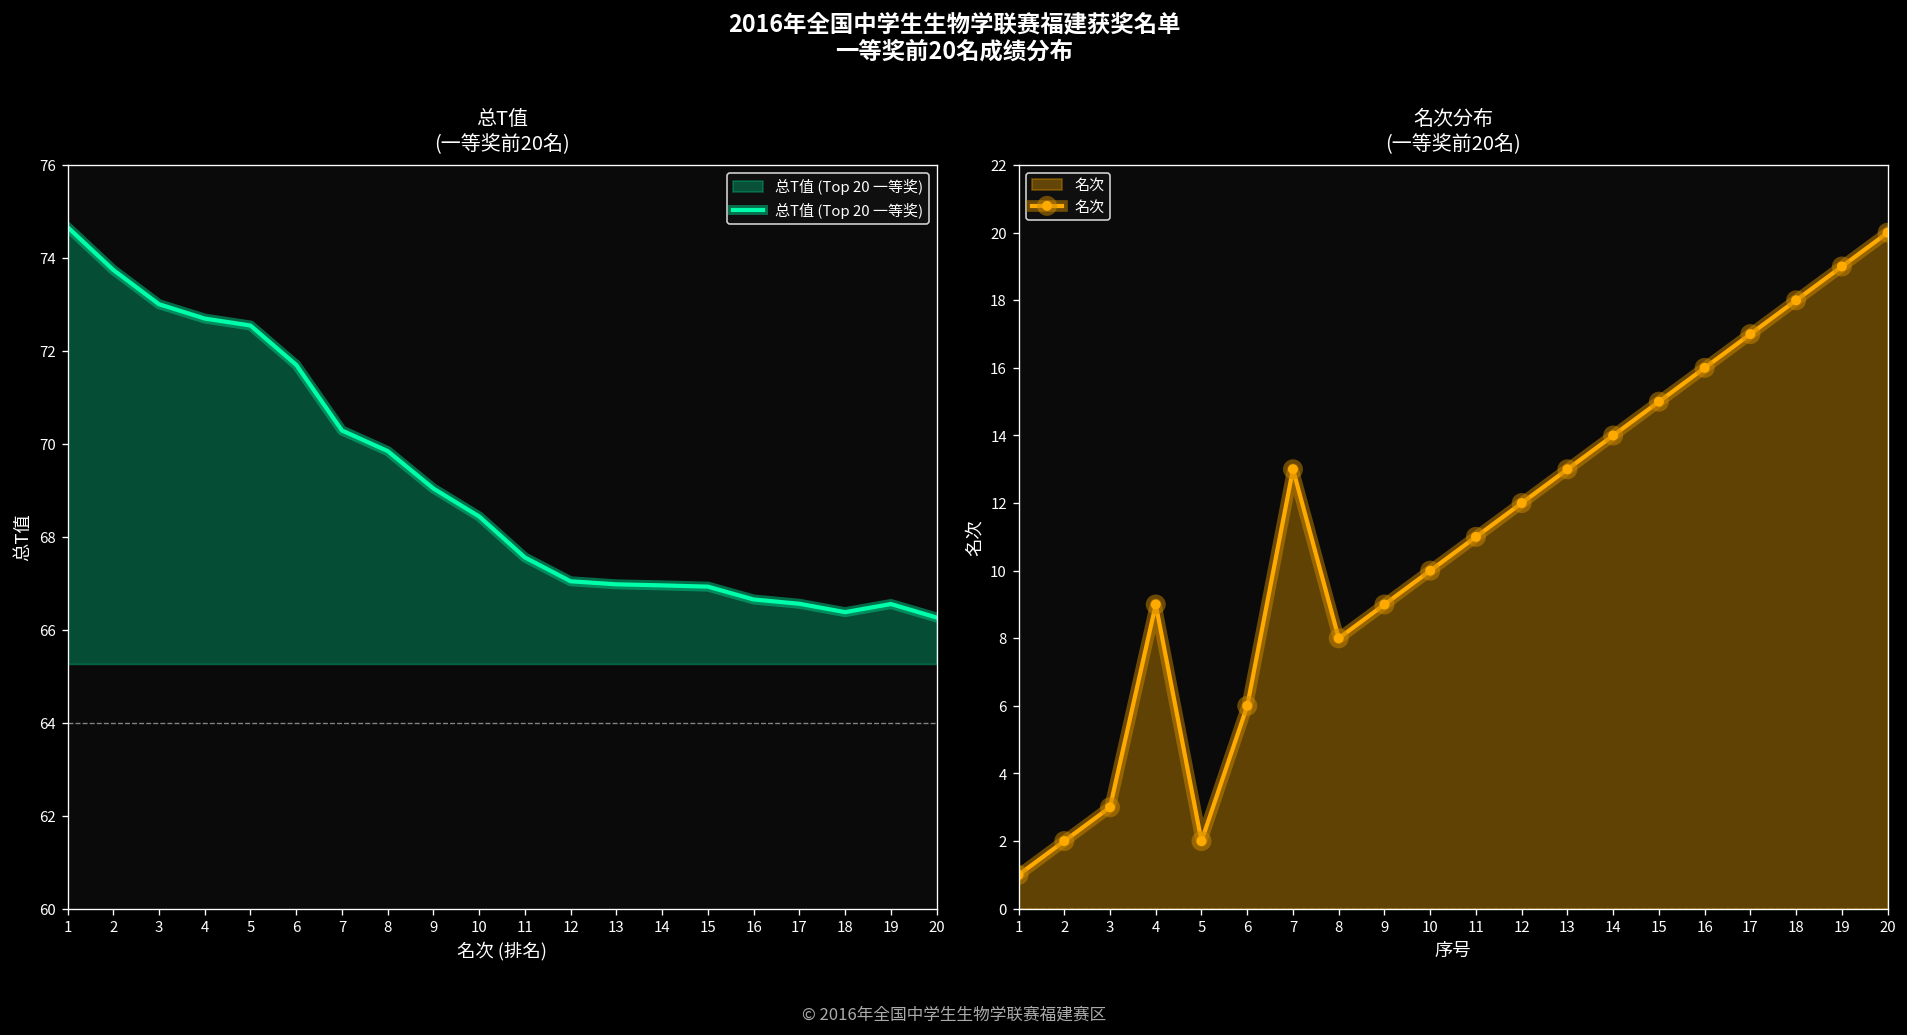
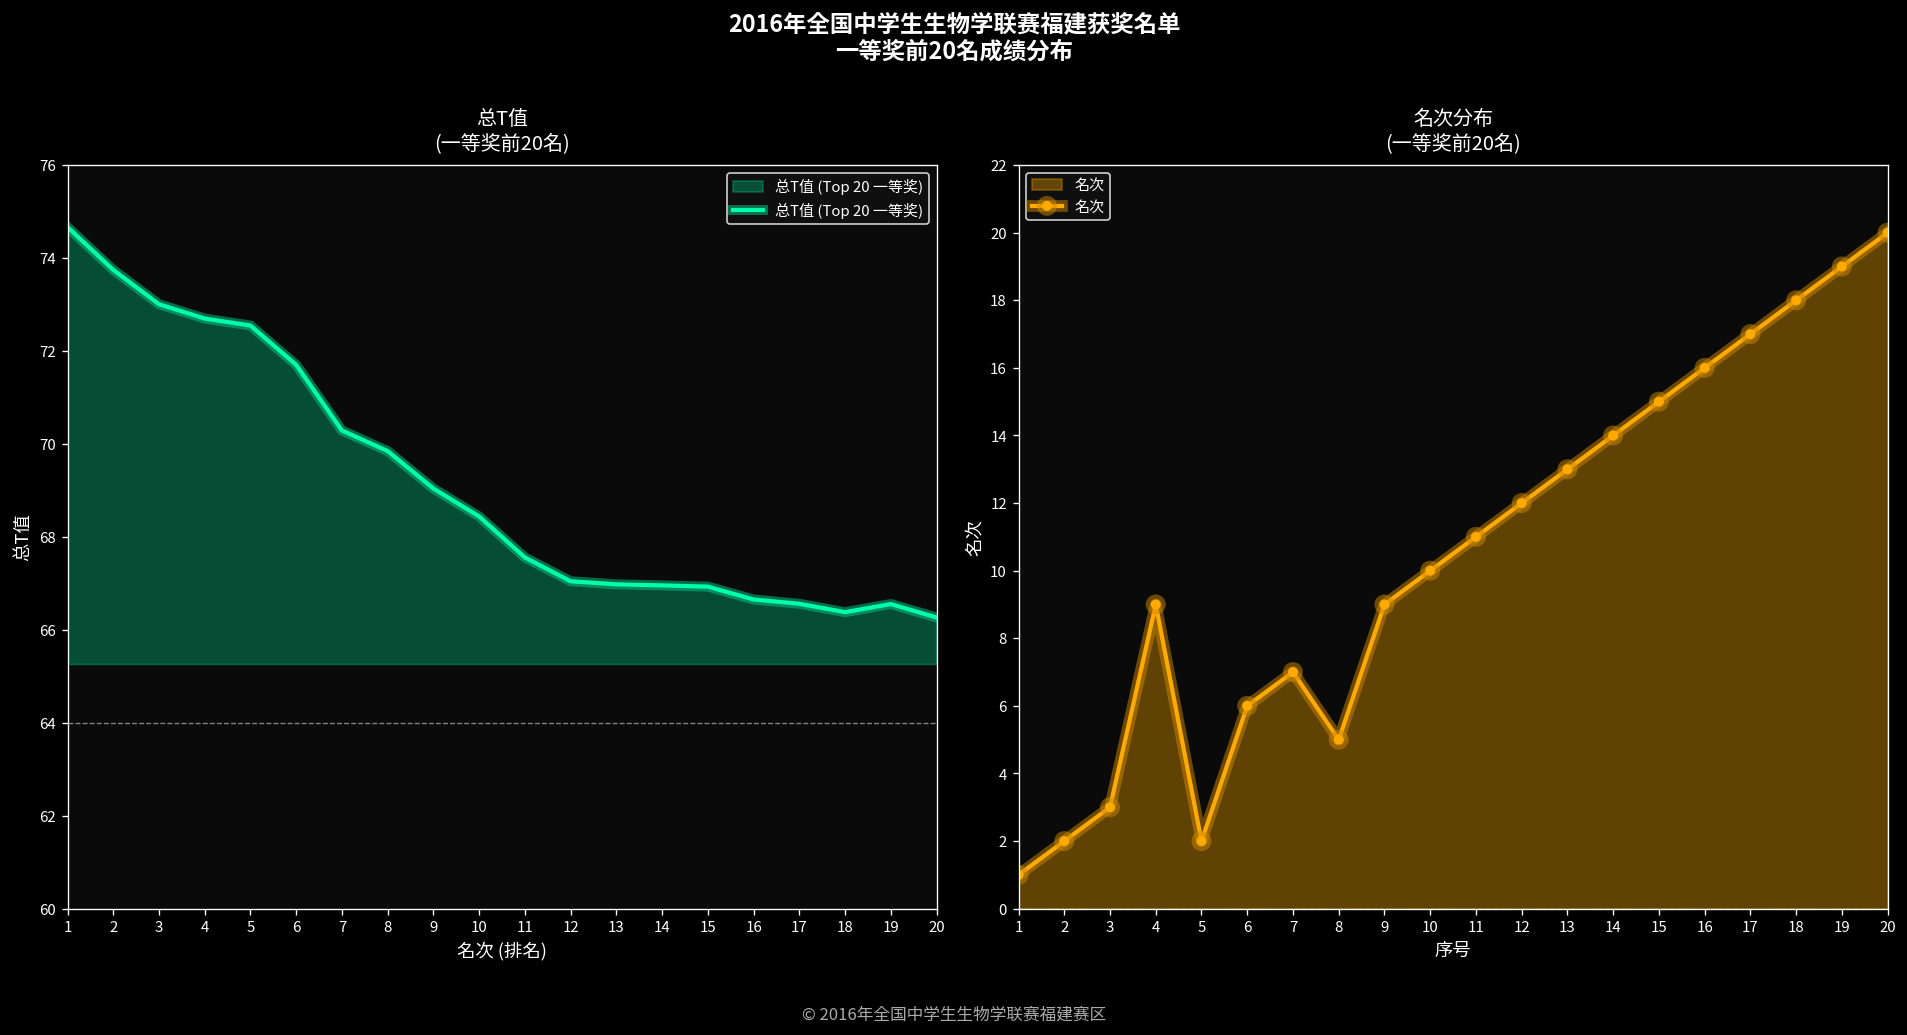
  {
    "总T值 (一等奖前20名)": {
      "1": 74.7,
      "2": 73.7,
      "3": 73.0,
      "4": 72.7,
      "5": 72.5,
      "6": 71.7,
      "7": 70.3,
      "8": 69.8,
      "9": 69.0,
      "10": 68.4,
      "11": 67.6,
      "12": 67.0,
      "13": 67.0,
      "14": 67.0,
      "15": 66.9,
      "16": 66.7,
      "17": 66.6,
      "18": 66.4,
      "19": 66.6,
      "20": 66.3
    },
    "名次分布 (一等奖前20名)": {
      "1": 1,
      "2": 2,
      "3": 3,
      "4": 9,
      "5": 2,
      "6": 6,
-     "7": 13,
-     "8": 8,
+     "7": 7,
+     "8": 5,
      "9": 9,
      "10": 10,
      "11": 11,
      "12": 12,
      "13": 13,
      "14": 14,
      "15": 15,
      "16": 16,
      "17": 17,
      "18": 18,
      "19": 19,
      "20": 20
    }
  }
